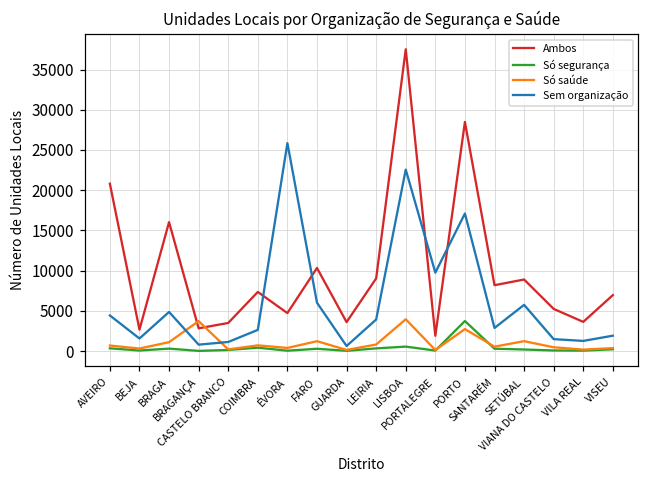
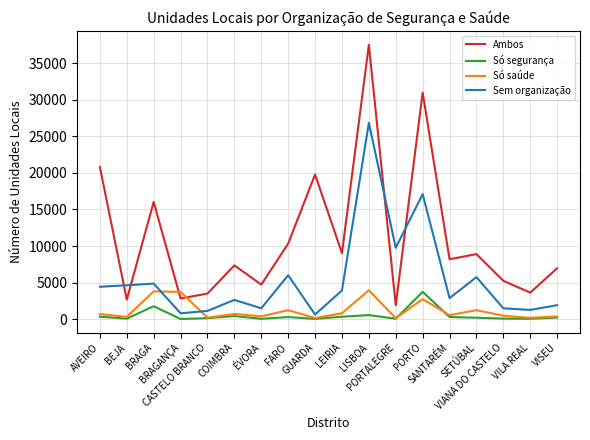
  {
    "Ambos": {
      "AVEIRO": 21000,
      "BEJA": 3000,
      "BRAGA": 16000,
      "BRAGANÇA": 3000,
      "CASTELO BRANCO": 3000,
      "COIMBRA": 7000,
      "ÉVORA": 5000,
      "FARO": 10000,
-     "GUARDA": 4000,
+     "GUARDA": 20000,
      "LEIRIA": 9000,
      "LISBOA": 38000,
      "PORTALEGRE": 2000,
-     "PORTO": 28000,
+     "PORTO": 31000,
      "SANTARÉM": 8000,
      "SETÚBAL": 9000,
      "VIANA DO CASTELO": 5000,
      "VILA REAL": 4000,
      "VISEU": 7000
    },
    "Só segurança": {
      "AVEIRO": 0,
-     "BRAGA": 0,
+     "BRAGA": 2000,
      "BRAGANÇA": 0,
      "FARO": 0,
      "LEIRIA": 0,
      "LISBOA": 1000,
      "PORTO": 4000,
      "SETÚBAL": 0,
      "VIANA DO CASTELO": 0
    },
    "Só saúde": {
      "AVEIRO": 1000,
-     "BRAGA": 1000,
+     "BRAGA": 4000,
      "BRAGANÇA": 4000,
      "FARO": 1000,
      "LEIRIA": 1000,
      "LISBOA": 4000,
      "PORTO": 3000,
      "SETÚBAL": 1000,
      "VIANA DO CASTELO": 0
    },
    "Sem organização": {
      "AVEIRO": 4000,
-     "BEJA": 2000,
+     "BEJA": 5000,
      "BRAGA": 5000,
      "BRAGANÇA": 1000,
      "CASTELO BRANCO": 1000,
      "COIMBRA": 3000,
-     "ÉVORA": 26000,
+     "ÉVORA": 1000,
      "FARO": 6000,
      "GUARDA": 1000,
      "LEIRIA": 4000,
-     "LISBOA": 23000,
+     "LISBOA": 27000,
      "PORTALEGRE": 10000,
      "PORTO": 17000,
      "SANTARÉM": 3000,
      "SETÚBAL": 6000,
      "VIANA DO CASTELO": 1000,
      "VILA REAL": 1000,
      "VISEU": 2000
    }
  }
